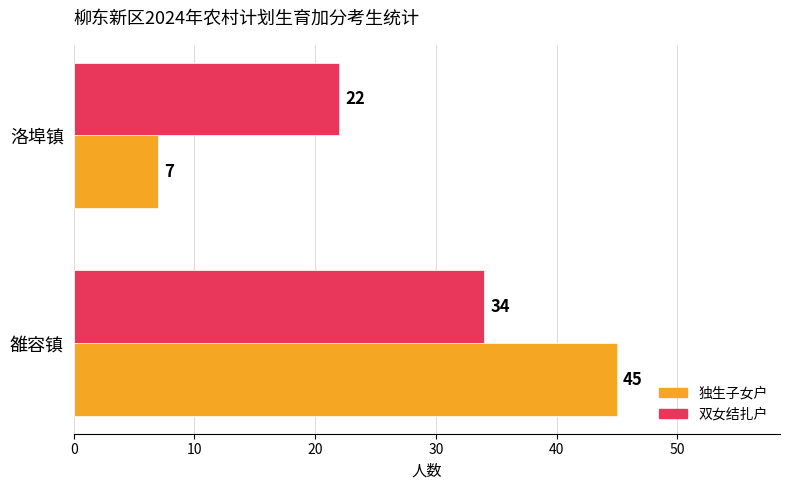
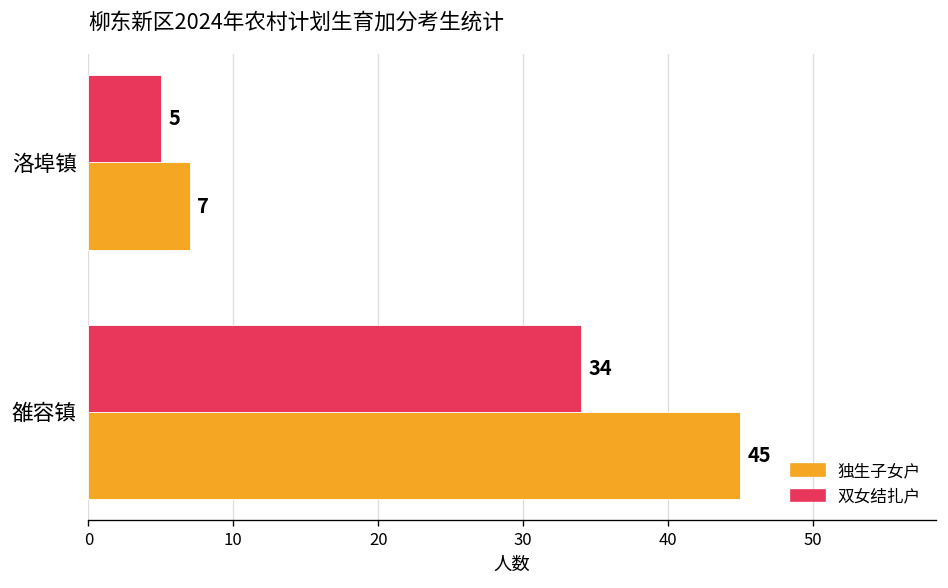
  {
    "独生子女户": {
      "洛埠镇": 7,
      "雒容镇": 45
    },
    "双女结扎户": {
-     "洛埠镇": 22,
+     "洛埠镇": 5,
      "雒容镇": 34
    }
  }
